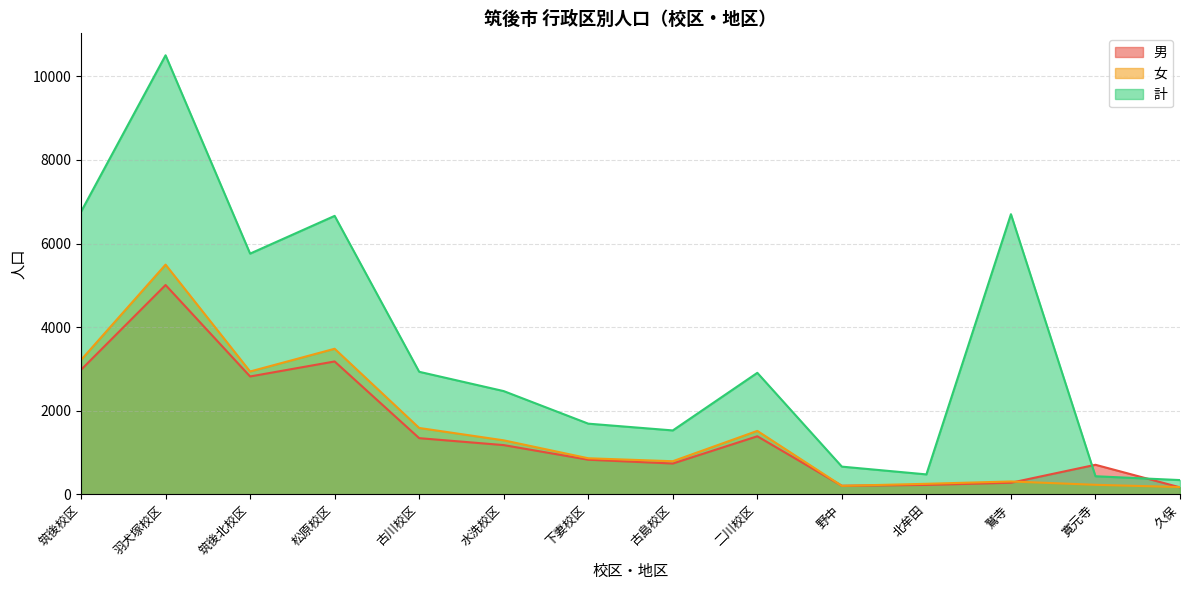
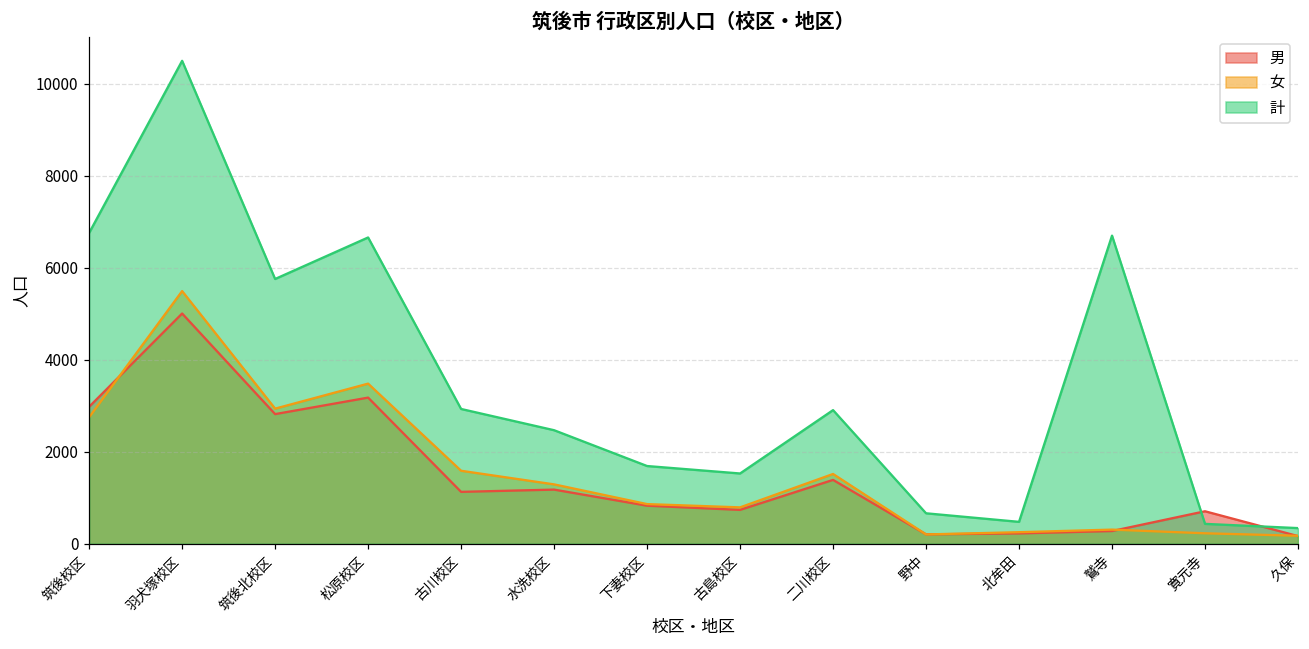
  {
    "男": {
      "筑後校区": 3000,
      "羽犬塚校区": 5000,
      "筑後北校区": 2800,
      "松原校区": 3200,
-     "古川校区": 1300,
+     "古川校区": 1100,
      "水洗校区": 1200,
      "二川校区": 1400,
      "寛元寺": 700
    },
    "女": {
-     "筑後校区": 3200,
+     "筑後校区": 2800,
      "羽犬塚校区": 5500,
      "筑後北校区": 2900,
      "松原校区": 3500,
      "古川校区": 1600,
      "水洗校区": 1300,
      "二川校区": 1500,
      "寛元寺": 200
    },
    "計": {
      "筑後校区": 6800,
      "羽犬塚校区": 10500,
      "筑後北校区": 5800,
      "松原校区": 6700,
      "古川校区": 2900,
      "水洗校区": 2500,
      "下妻校区": 1700,
      "古島校区": 1500,
      "二川校区": 2900,
      "野中": 700,
      "北牟田": 500,
      "鷲寺": 6700,
      "寛元寺": 400,
      "久保": 300
    }
  }
